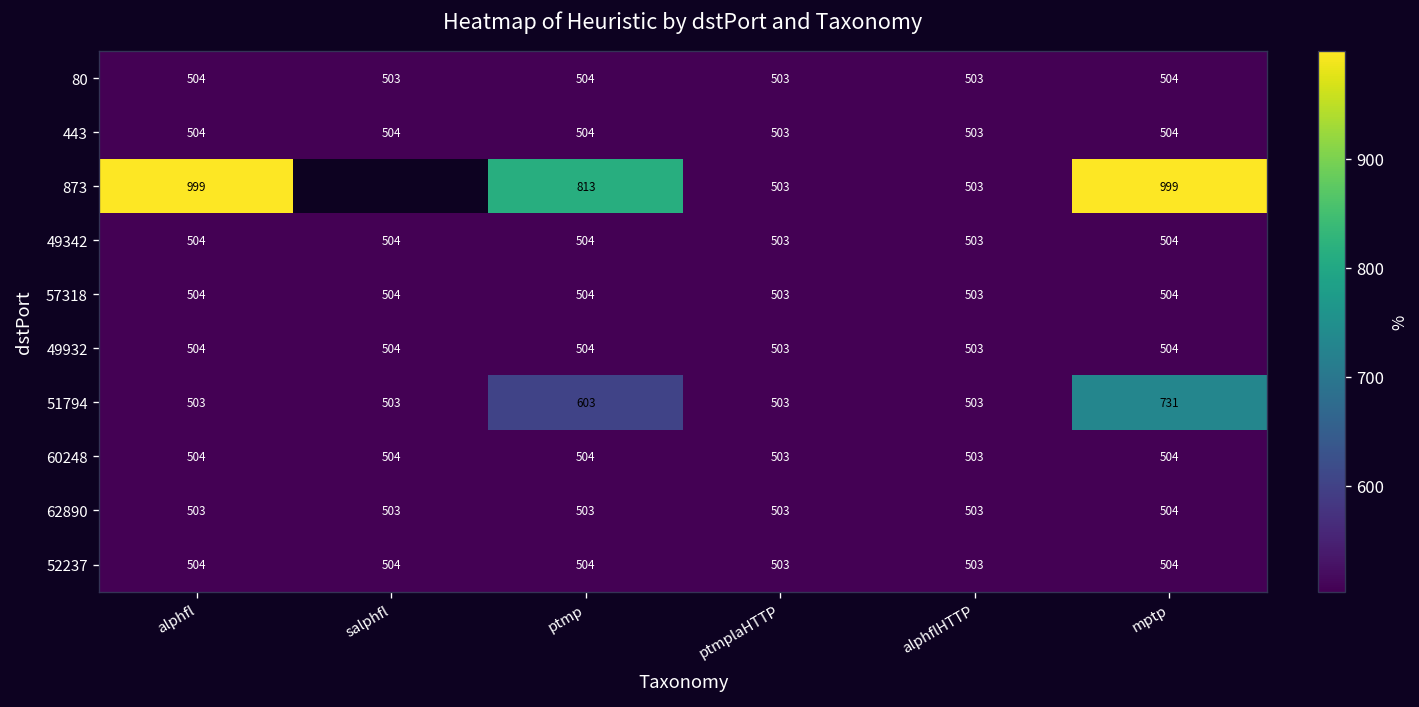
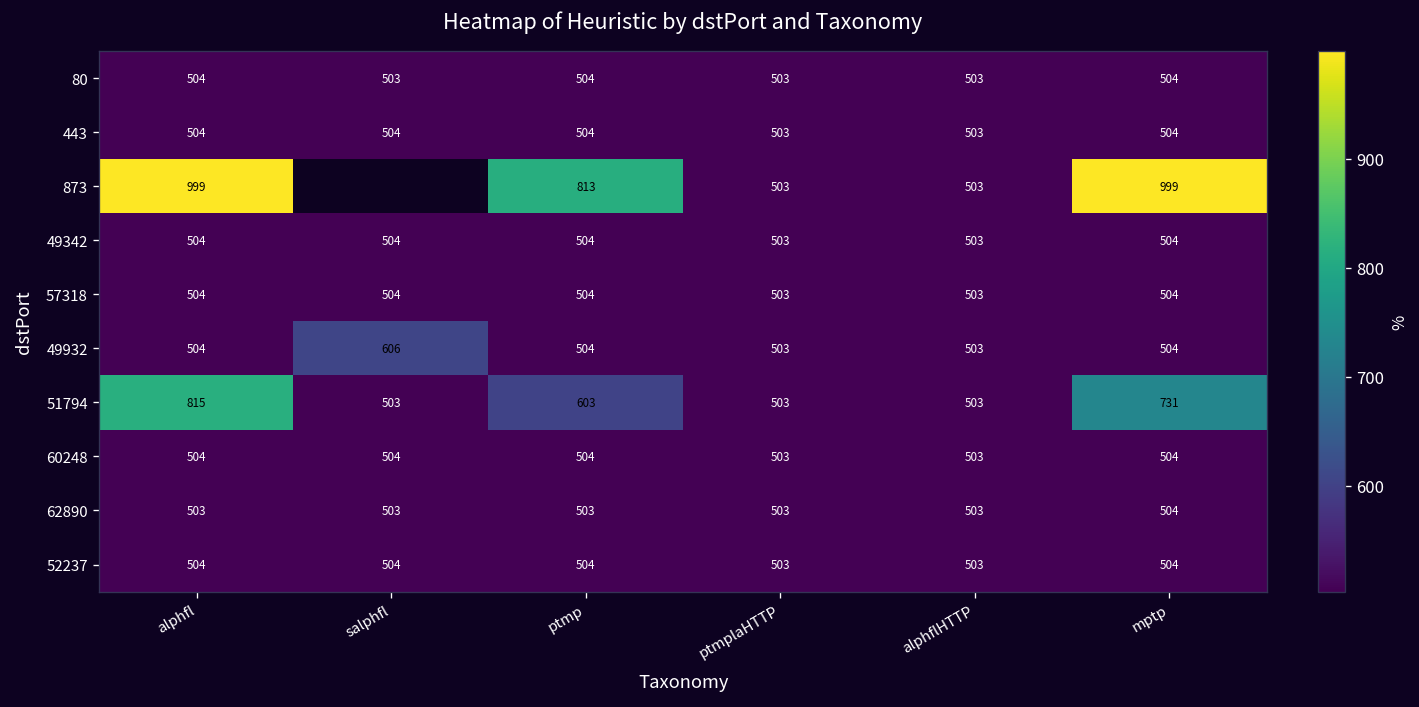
  {
    "80": {
      "alphfl": 504,
      "salphfl": 503,
      "ptmp": 504,
      "ptmplaHTTP": 503,
      "alphflHTTP": 503,
      "mptp": 504
    },
    "443": {
      "alphfl": 504,
      "salphfl": 504,
      "ptmp": 504,
      "ptmplaHTTP": 503,
      "alphflHTTP": 503,
      "mptp": 504
    },
    "873": {
      "alphfl": 999,
      "ptmp": 813,
      "ptmplaHTTP": 503,
      "alphflHTTP": 503,
      "mptp": 999
    },
    "49342": {
      "alphfl": 504,
      "salphfl": 504,
      "ptmp": 504,
      "ptmplaHTTP": 503,
      "alphflHTTP": 503,
      "mptp": 504
    },
    "57318": {
      "alphfl": 504,
      "salphfl": 504,
      "ptmp": 504,
      "ptmplaHTTP": 503,
      "alphflHTTP": 503,
      "mptp": 504
    },
    "49932": {
      "alphfl": 504,
-     "salphfl": 504,
+     "salphfl": 606,
      "ptmp": 504,
      "ptmplaHTTP": 503,
      "alphflHTTP": 503,
      "mptp": 504
    },
    "51794": {
-     "alphfl": 503,
+     "alphfl": 815,
      "salphfl": 503,
      "ptmp": 603,
      "ptmplaHTTP": 503,
      "alphflHTTP": 503,
      "mptp": 731
    },
    "60248": {
      "alphfl": 504,
      "salphfl": 504,
      "ptmp": 504,
      "ptmplaHTTP": 503,
      "alphflHTTP": 503,
      "mptp": 504
    },
    "62890": {
      "alphfl": 503,
      "salphfl": 503,
      "ptmp": 503,
      "ptmplaHTTP": 503,
      "alphflHTTP": 503,
      "mptp": 504
    },
    "52237": {
      "alphfl": 504,
      "salphfl": 504,
      "ptmp": 504,
      "ptmplaHTTP": 503,
      "alphflHTTP": 503,
      "mptp": 504
    }
  }
